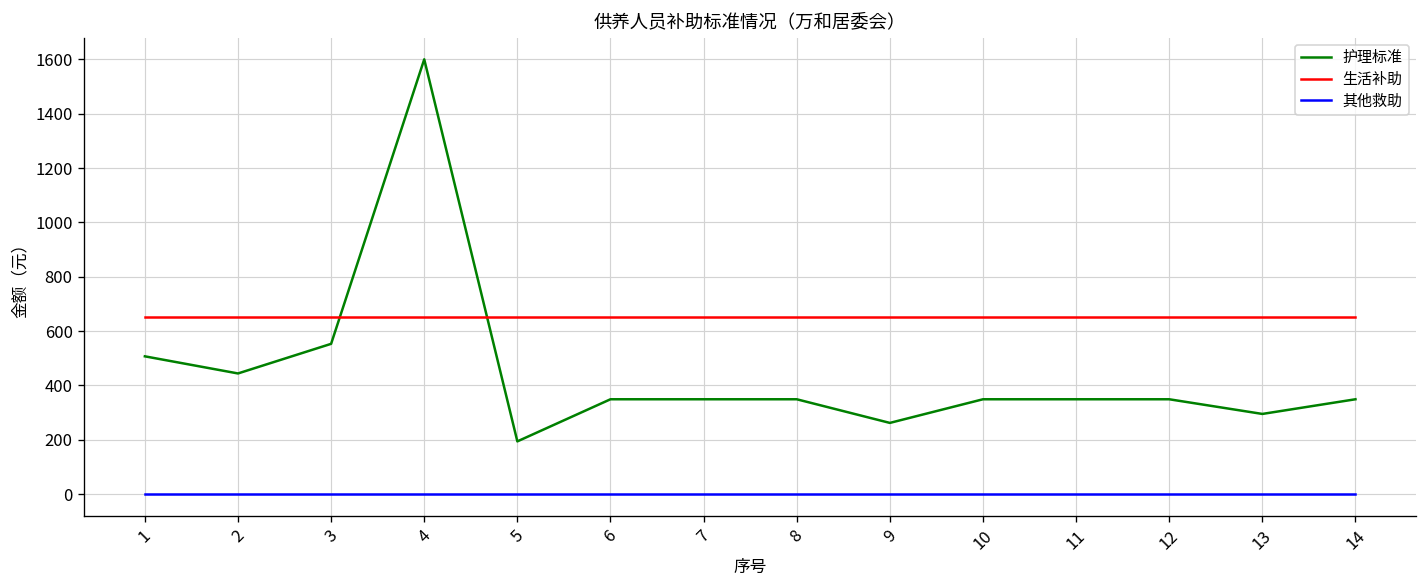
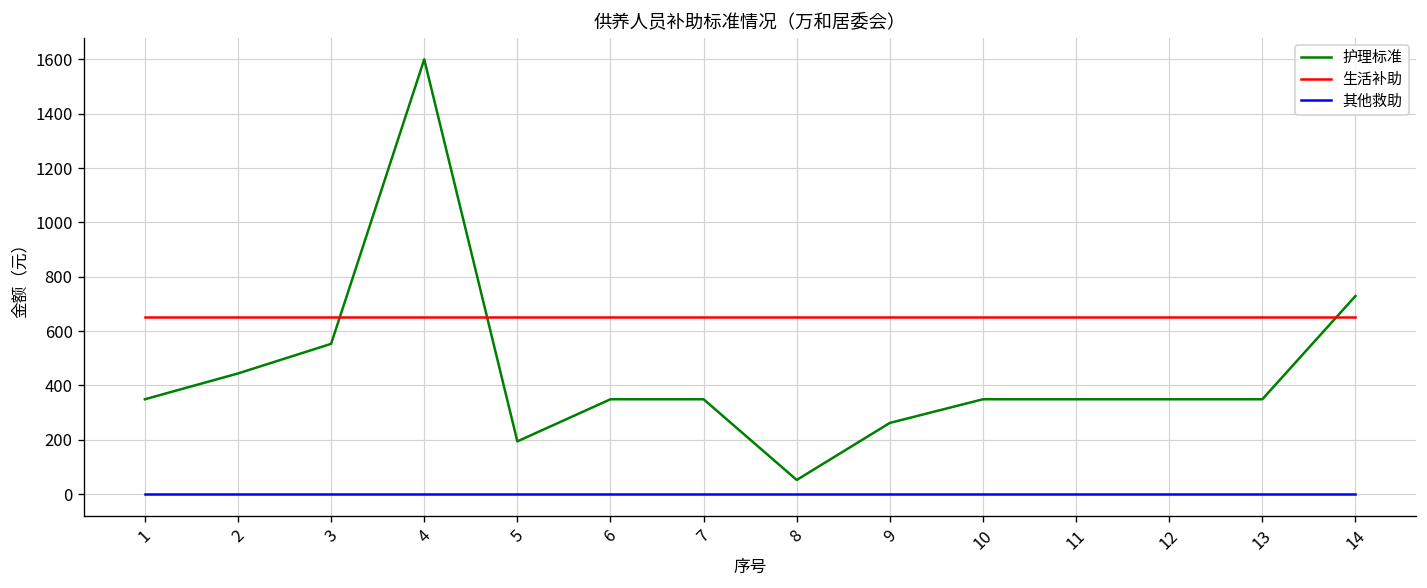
  {
    "护理标准": {
-     "1": 510,
+     "1": 350,
      "2": 440,
      "3": 550,
      "4": 1600,
      "5": 190,
      "6": 350,
      "7": 350,
-     "8": 350,
+     "8": 50,
      "9": 260,
      "10": 350,
      "11": 350,
      "12": 350,
-     "13": 300,
-     "14": 350
+     "13": 350,
+     "14": 730
    },
    "生活补助": {
      "1": 650,
      "2": 650,
      "3": 650,
      "4": 650,
      "5": 650,
      "6": 650,
      "7": 650,
      "8": 650,
      "9": 650,
      "10": 650,
      "11": 650,
      "12": 650,
      "13": 650,
      "14": 650
    },
    "其他救助": {
      "1": 0,
      "2": 0,
      "3": 0,
      "4": 0,
      "5": 0,
      "6": 0,
      "7": 0,
      "8": 0,
      "9": 0,
      "10": 0,
      "11": 0,
      "12": 0,
      "13": 0,
      "14": 0
    }
  }
